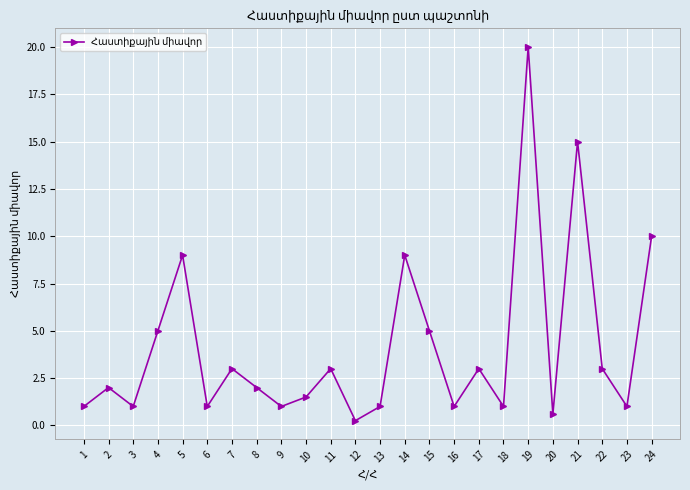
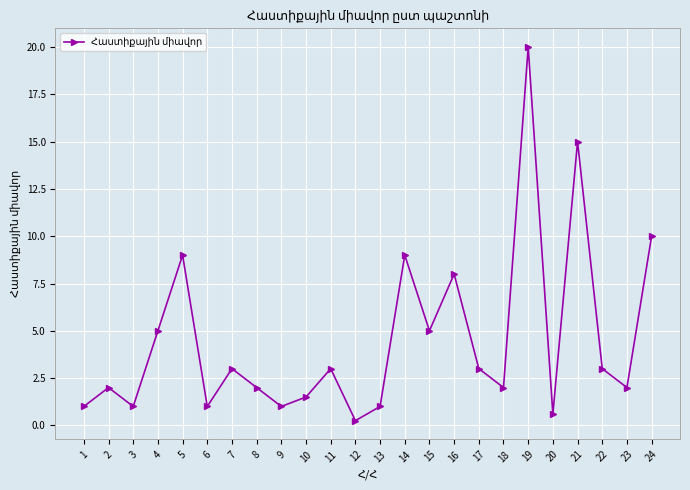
  {
    "1": 1,
    "2": 2,
    "3": 1,
    "4": 5,
    "5": 9,
    "6": 1,
    "7": 3,
    "8": 2,
    "9": 1,
    "10": 1.5,
    "11": 3,
    "12": 0.3,
    "13": 1,
    "14": 9,
    "15": 5,
-   "16": 1,
+   "16": 8,
    "17": 3,
-   "18": 1,
+   "18": 2,
    "19": 20,
    "20": 0.6,
    "21": 15,
    "22": 3,
-   "23": 1,
+   "23": 2,
    "24": 10
  }
